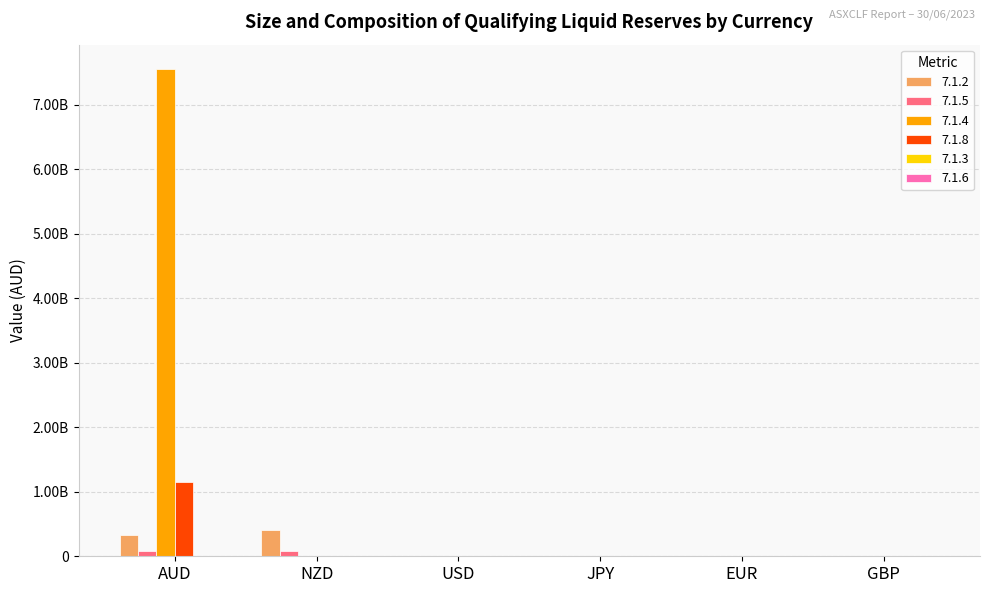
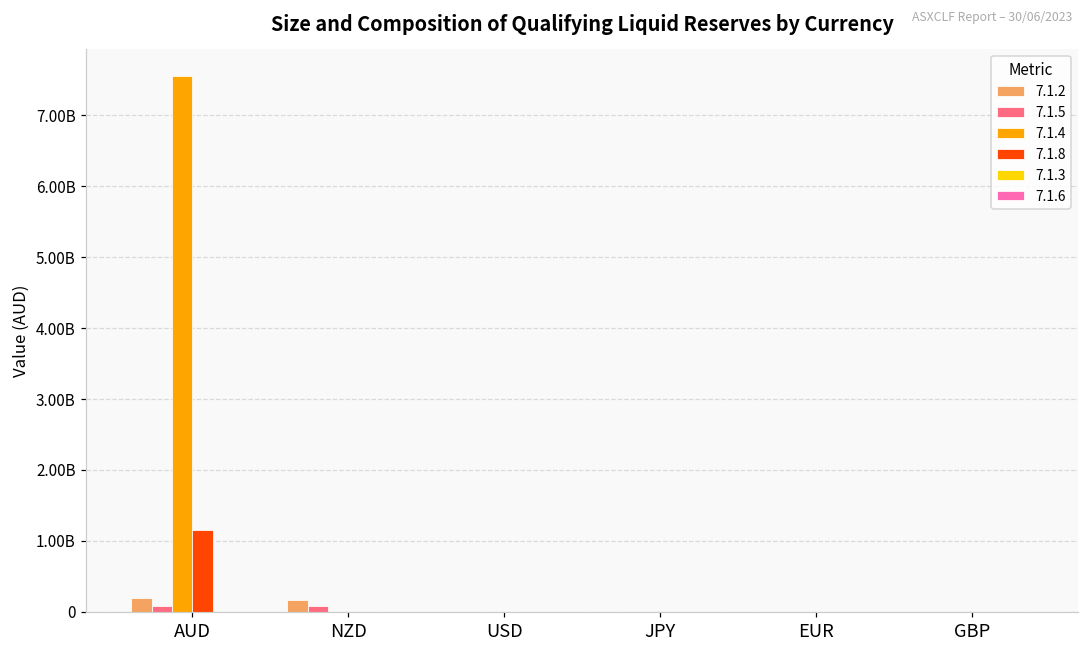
  {
    "7.1.2": {
-     "AUD": 300000000,
-     "NZD": 400000000,
+     "AUD": 200000000,
+     "NZD": 200000000,
      "USD": 0,
      "JPY": 0,
      "EUR": 0,
      "GBP": 0
    },
    "7.1.8": {
      "AUD": 1100000000,
      "NZD": 0,
      "USD": 0,
      "JPY": 0,
      "EUR": 0,
      "GBP": 0
    }
  }
